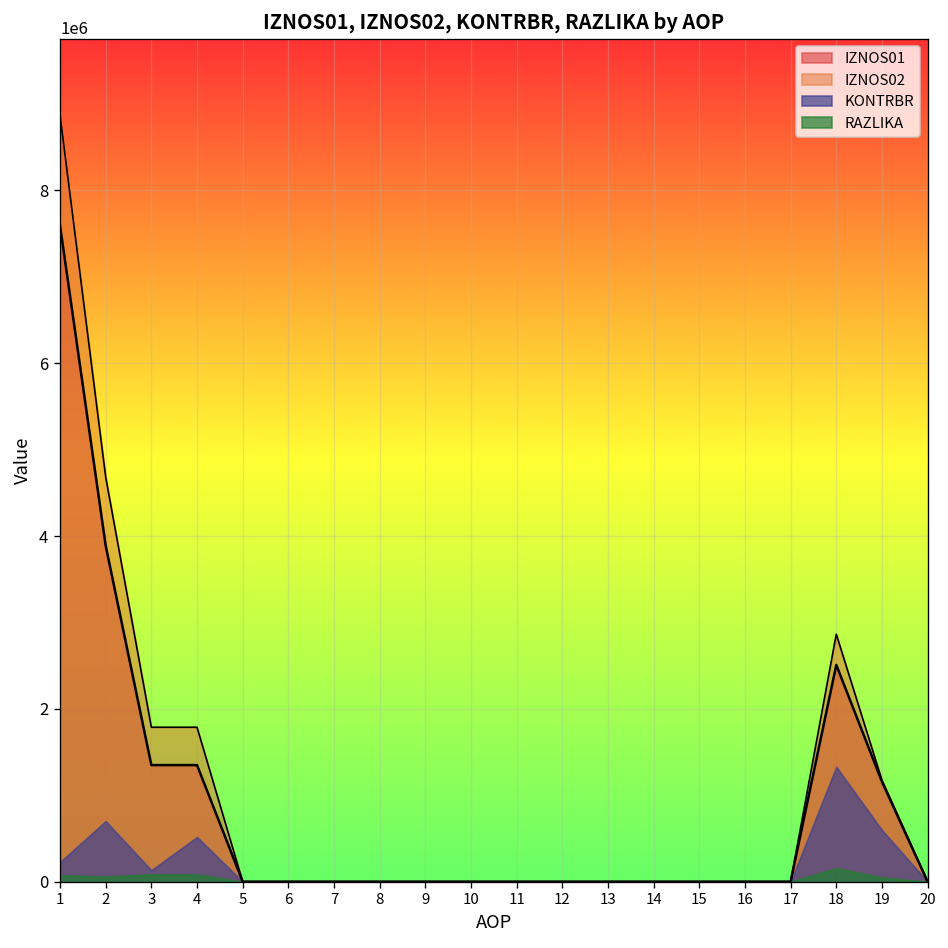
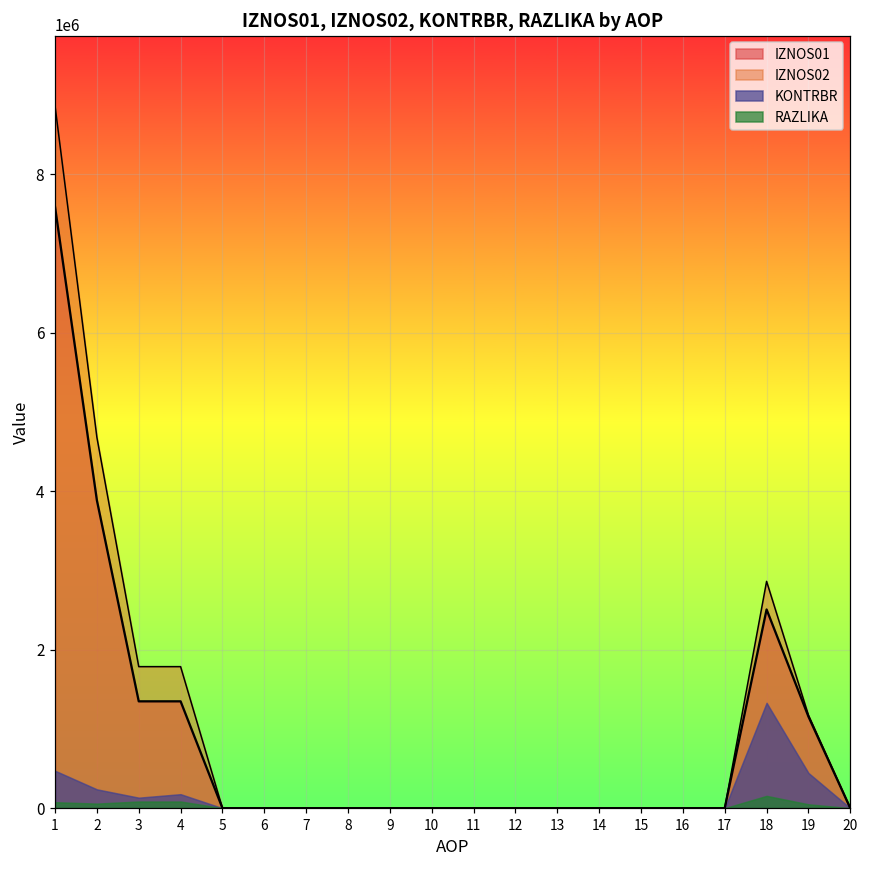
  {
    "KONTRBR": {
-     "1": 200000,
-     "2": 700000,
+     "1": 500000,
+     "2": 200000,
      "3": 100000,
-     "4": 500000,
+     "4": 200000,
      "18": 1300000,
-     "19": 600000
+     "19": 400000
    },
    "RAZLIKA": {
      "1": 100000,
      "2": 100000,
      "3": 100000,
      "4": 100000,
      "18": 200000,
      "19": 0
    }
  }
